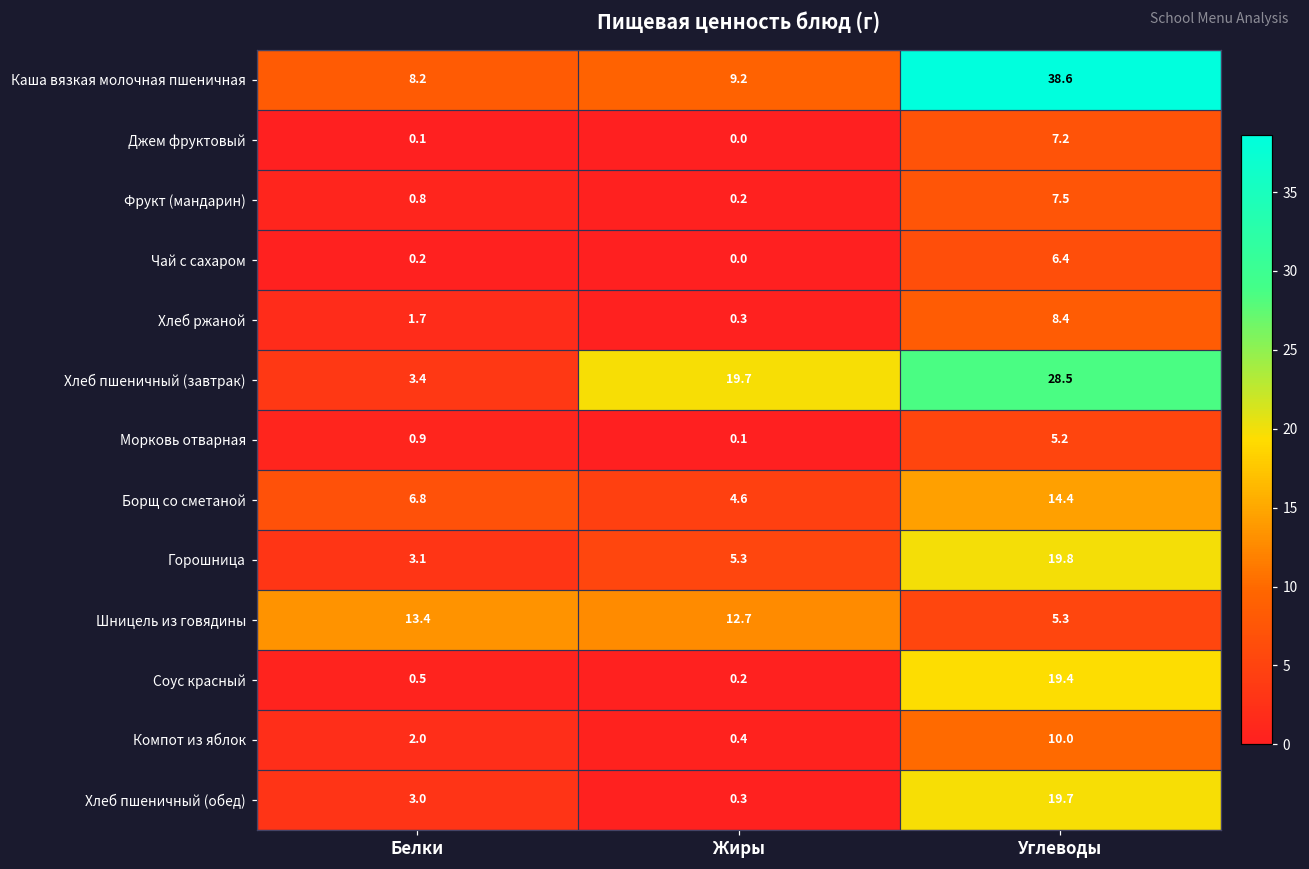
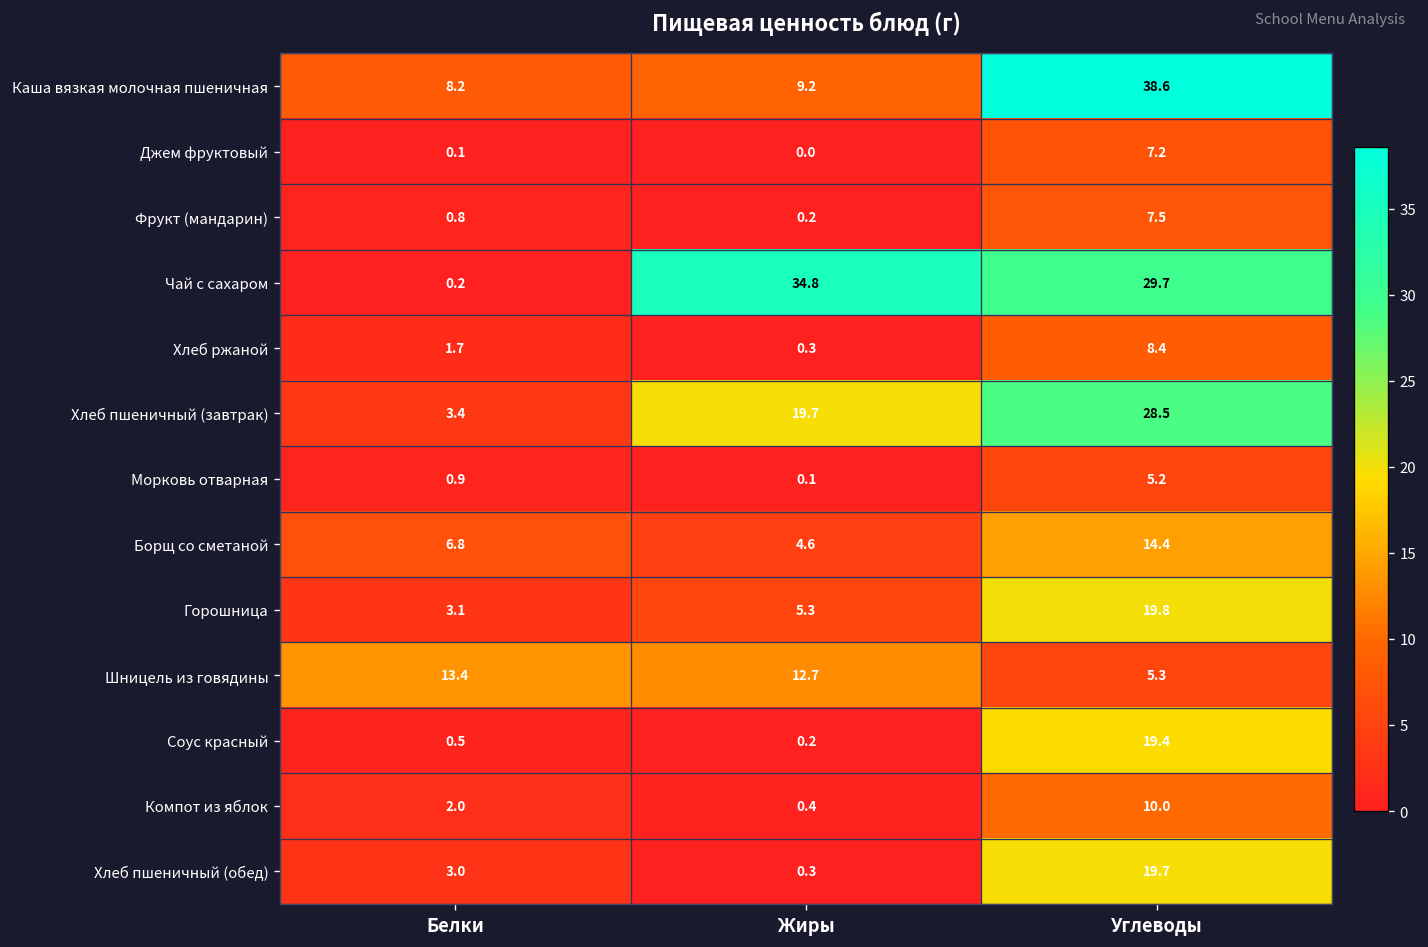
  {
    "Каша вязкая молочная пшеничная": {
      "Белки": 8.2,
      "Жиры": 9.2,
      "Углеводы": 38.6
    },
    "Джем фруктовый": {
      "Белки": 0.1,
      "Жиры": 0.0,
      "Углеводы": 7.2
    },
    "Фрукт (мандарин)": {
      "Белки": 0.8,
      "Жиры": 0.2,
      "Углеводы": 7.5
    },
    "Чай с сахаром": {
      "Белки": 0.2,
-     "Жиры": 0.0,
-     "Углеводы": 6.4
+     "Жиры": 34.8,
+     "Углеводы": 29.7
    },
    "Хлеб ржаной": {
      "Белки": 1.7,
      "Жиры": 0.3,
      "Углеводы": 8.4
    },
    "Хлеб пшеничный (завтрак)": {
      "Белки": 3.4,
      "Жиры": 19.7,
      "Углеводы": 28.5
    },
    "Морковь отварная": {
      "Белки": 0.9,
      "Жиры": 0.1,
      "Углеводы": 5.2
    },
    "Борщ со сметаной": {
      "Белки": 6.8,
      "Жиры": 4.6,
      "Углеводы": 14.4
    },
    "Горошница": {
      "Белки": 3.1,
      "Жиры": 5.3,
      "Углеводы": 19.8
    },
    "Шницель из говядины": {
      "Белки": 13.4,
      "Жиры": 12.7,
      "Углеводы": 5.3
    },
    "Соус красный": {
      "Белки": 0.5,
      "Жиры": 0.2,
      "Углеводы": 19.4
    },
    "Компот из яблок": {
      "Белки": 2.0,
      "Жиры": 0.4,
      "Углеводы": 10.0
    },
    "Хлеб пшеничный (обед)": {
      "Белки": 3.0,
      "Жиры": 0.3,
      "Углеводы": 19.7
    }
  }
